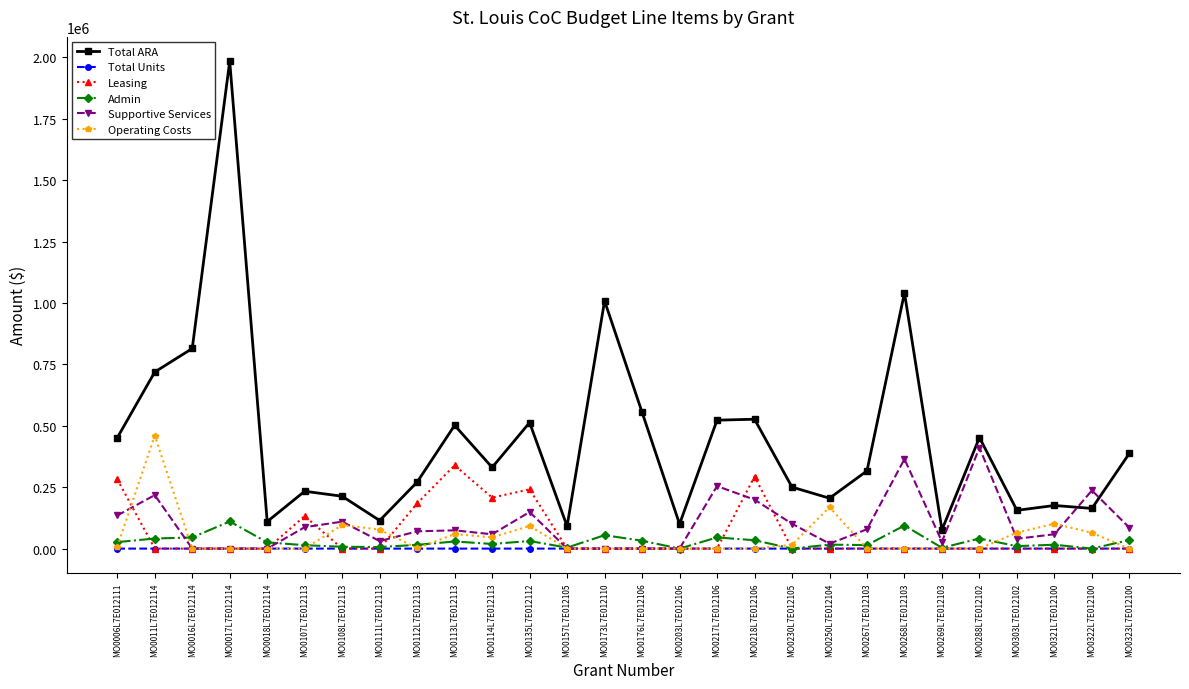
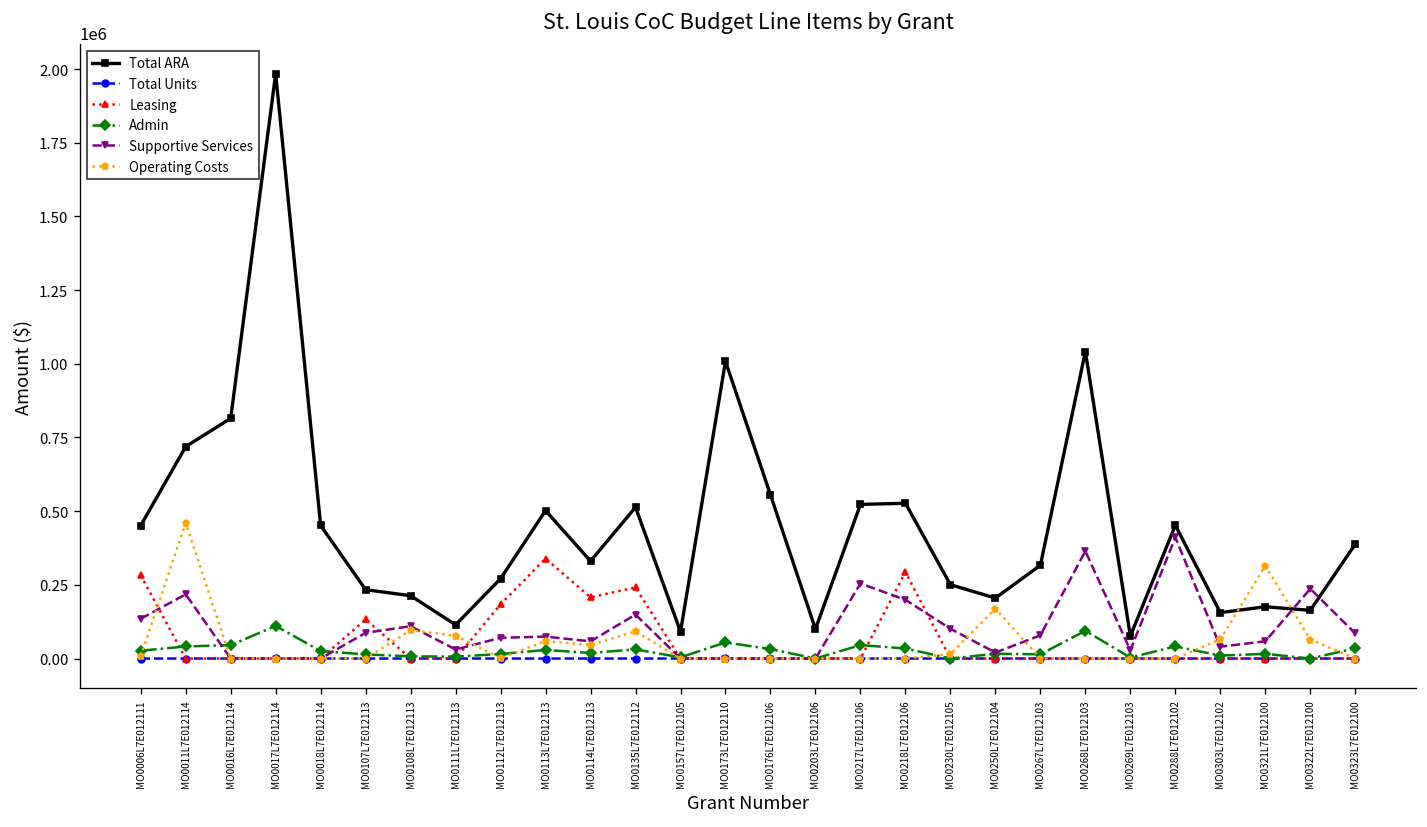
  {
    "Total ARA": {
      "MO0006L7E012111": 450000,
      "MO0011L7E012114": 720000,
      "MO0016L7E012114": 810000,
      "MO0017L7E012114": 1980000,
-     "MO0018L7E012114": 110000,
+     "MO0018L7E012114": 450000,
      "MO0107L7E012113": 230000,
      "MO0108L7E012113": 210000,
      "MO0111L7E012113": 110000,
      "MO0112L7E012113": 270000,
      "MO0113L7E012113": 500000,
      "MO0114L7E012113": 330000,
      "MO0135L7E012112": 510000,
      "MO0157L7E012105": 90000,
      "MO0173L7E012110": 1010000,
      "MO0176L7E012106": 560000,
      "MO0203L7E012106": 100000,
      "MO0217L7E012106": 520000,
      "MO0218L7E012106": 530000,
      "MO0230L7E012105": 250000,
      "MO0250L7E012104": 210000,
      "MO0267L7E012103": 320000,
      "MO0268L7E012103": 1040000,
      "MO0269L7E012103": 80000,
      "MO0288L7E012102": 450000,
      "MO0303L7E012102": 160000,
      "MO0321L7E012100": 180000,
      "MO0322L7E012100": 160000,
      "MO0323L7E012100": 390000
    },
    "Total Units": {
      "MO0113L7E012113": 0,
      "MO0114L7E012113": 0,
      "MO0135L7E012112": 0
    },
    "Leasing": {
      "MO0006L7E012111": 280000,
      "MO0107L7E012113": 130000,
      "MO0112L7E012113": 180000,
      "MO0113L7E012113": 340000,
      "MO0114L7E012113": 210000,
      "MO0135L7E012112": 240000,
      "MO0218L7E012106": 290000
    },
    "Admin": {
      "MO0006L7E012111": 30000,
      "MO0011L7E012114": 40000,
      "MO0016L7E012114": 50000,
      "MO0017L7E012114": 110000,
      "MO0018L7E012114": 30000,
      "MO0107L7E012113": 10000,
      "MO0112L7E012113": 20000,
      "MO0113L7E012113": 30000,
      "MO0114L7E012113": 20000,
      "MO0135L7E012112": 30000,
      "MO0173L7E012110": 50000,
      "MO0176L7E012106": 30000,
      "MO0217L7E012106": 50000,
      "MO0218L7E012106": 30000,
      "MO0267L7E012103": 10000,
      "MO0268L7E012103": 90000,
      "MO0288L7E012102": 40000,
      "MO0321L7E012100": 20000,
      "MO0323L7E012100": 30000
    },
    "Supportive Services": {
      "MO0006L7E012111": 130000,
      "MO0011L7E012114": 220000,
      "MO0107L7E012113": 90000,
      "MO0108L7E012113": 110000,
      "MO0111L7E012113": 30000,
      "MO0112L7E012113": 70000,
      "MO0113L7E012113": 70000,
      "MO0114L7E012113": 60000,
      "MO0135L7E012112": 150000,
      "MO0217L7E012106": 250000,
      "MO0218L7E012106": 200000,
      "MO0230L7E012105": 100000,
      "MO0267L7E012103": 80000,
      "MO0268L7E012103": 360000,
      "MO0269L7E012103": 30000,
      "MO0288L7E012102": 410000,
      "MO0303L7E012102": 40000,
      "MO0321L7E012100": 60000,
      "MO0322L7E012100": 240000,
      "MO0323L7E012100": 90000
    },
    "Operating Costs": {
      "MO0011L7E012114": 460000,
      "MO0108L7E012113": 100000,
      "MO0111L7E012113": 80000,
      "MO0113L7E012113": 60000,
      "MO0114L7E012113": 50000,
      "MO0135L7E012112": 90000,
      "MO0230L7E012105": 20000,
      "MO0250L7E012104": 170000,
      "MO0303L7E012102": 70000,
-     "MO0321L7E012100": 100000,
+     "MO0321L7E012100": 310000,
      "MO0322L7E012100": 60000
    }
  }
